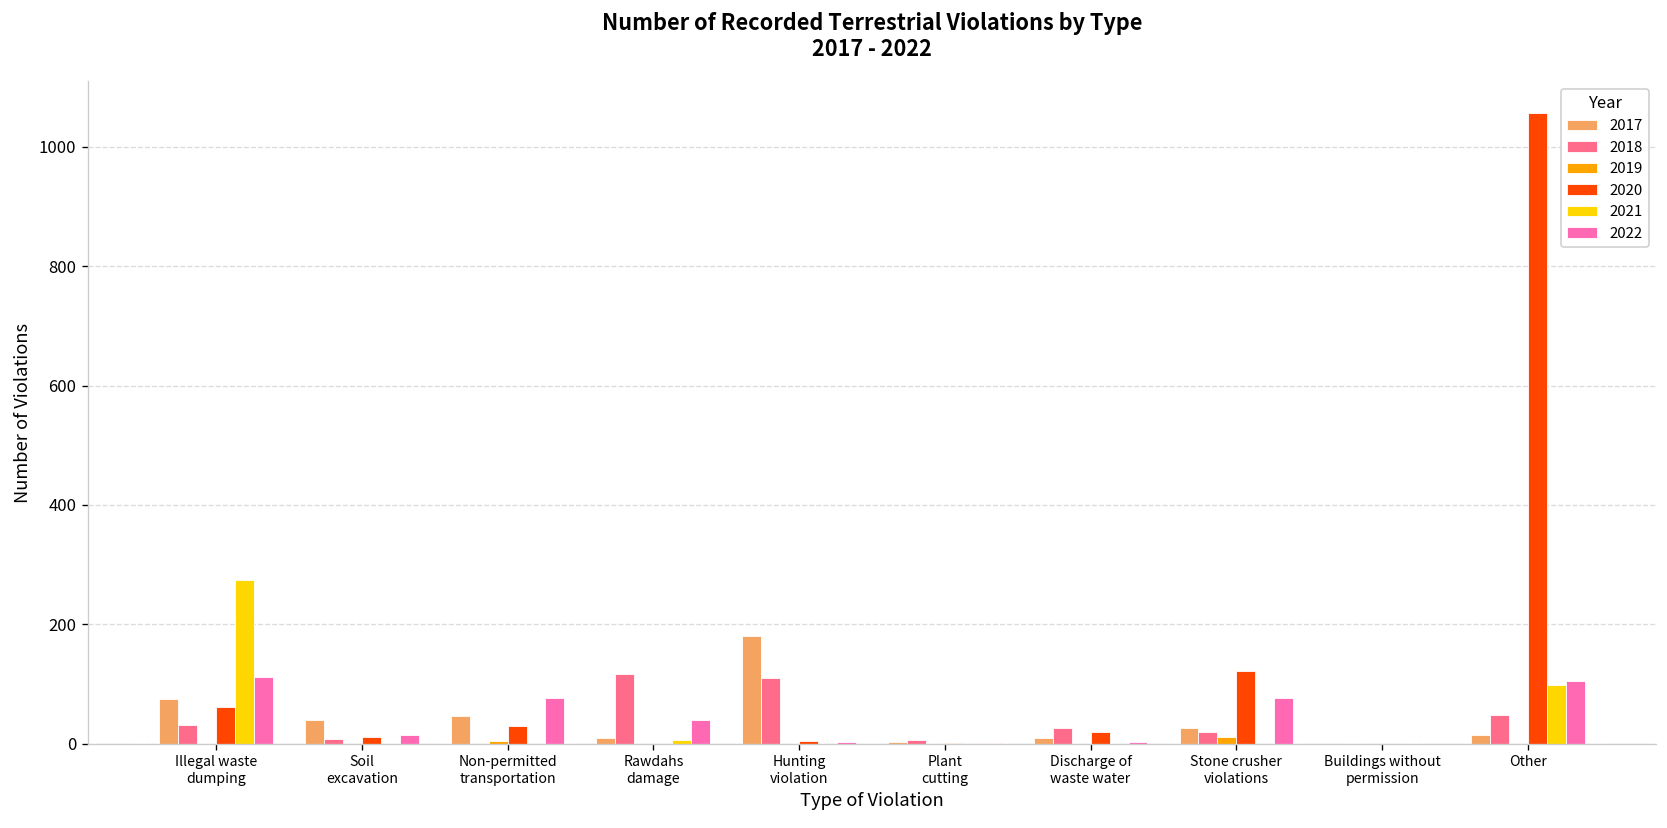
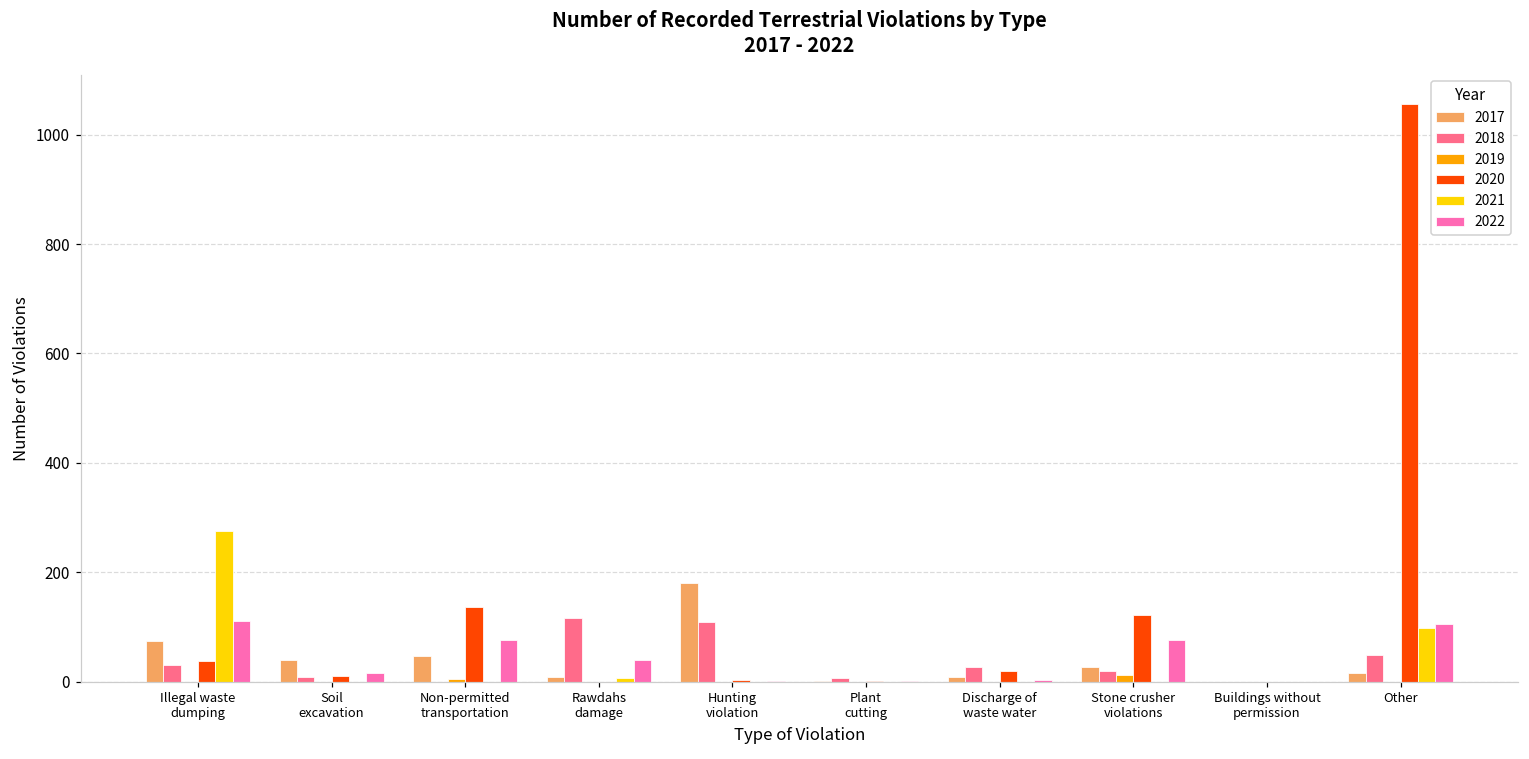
  {
    "2017": {
      "Illegal waste dumping": 80,
      "Soil excavation": 40,
      "Non-permitted transportation": 50,
      "Rawdahs damage": 10,
      "Hunting violation": 180,
      "Discharge of waste water": 10,
      "Stone crusher violations": 30,
      "Buildings without permission": 0,
      "Other": 20
    },
    "2020": {
-     "Illegal waste dumping": 60,
+     "Illegal waste dumping": 40,
      "Soil excavation": 10,
-     "Non-permitted transportation": 30,
+     "Non-permitted transportation": 140,
      "Rawdahs damage": 0,
      "Discharge of waste water": 20,
      "Stone crusher violations": 120,
      "Buildings without permission": 0,
      "Other": 1060
    }
  }
